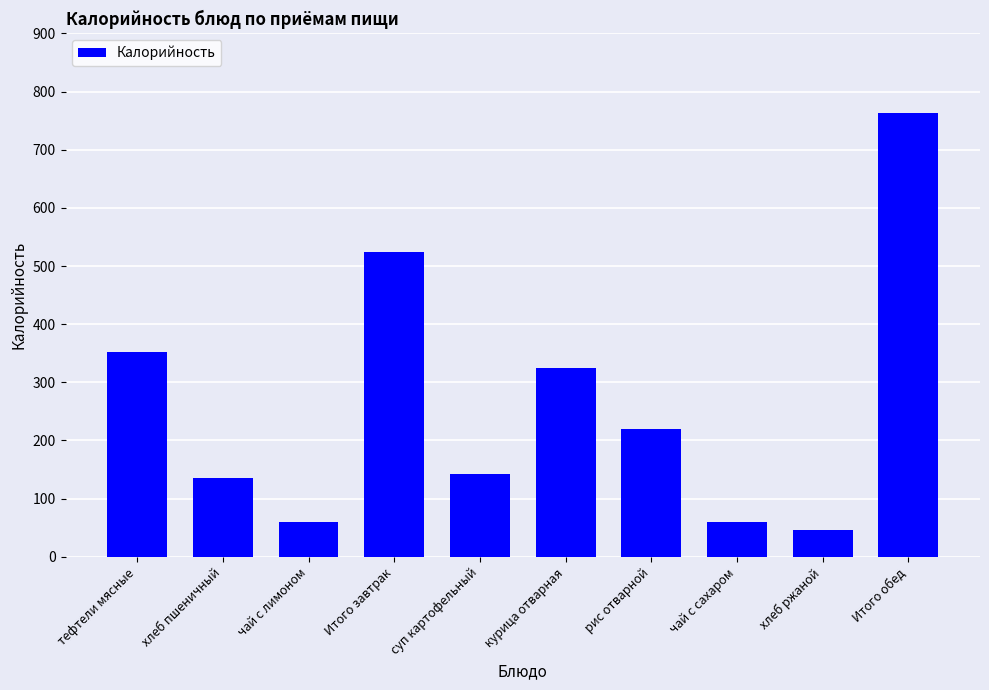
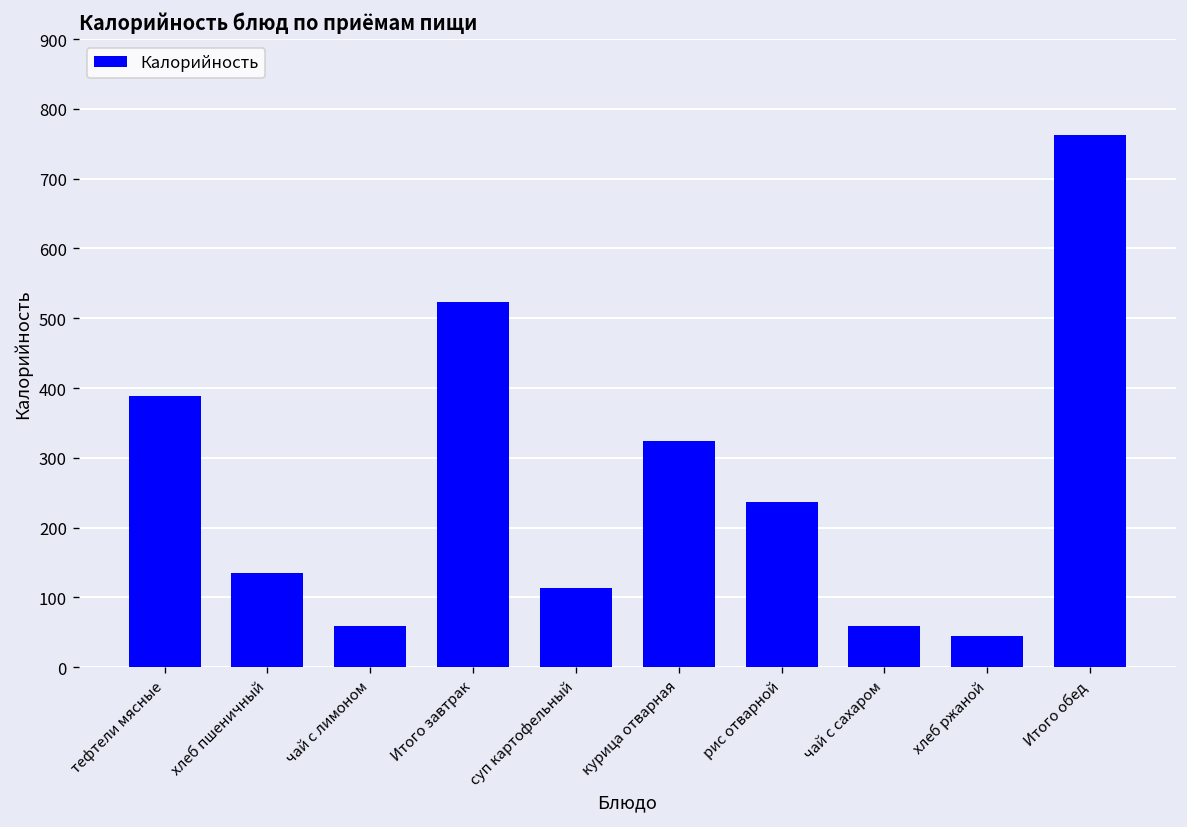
  {
-   "тефтели мясные": 350,
+   "тефтели мясные": 390,
    "хлеб пшеничный": 140,
    "чай с лимоном": 60,
    "Итого завтрак": 520,
-   "суп картофельный": 140,
+   "суп картофельный": 110,
    "курица отварная": 320,
-   "рис отварной": 220,
+   "рис отварной": 240,
    "чай с сахаром": 60,
    "хлеб ржаной": 50,
    "Итого обед": 760
  }
